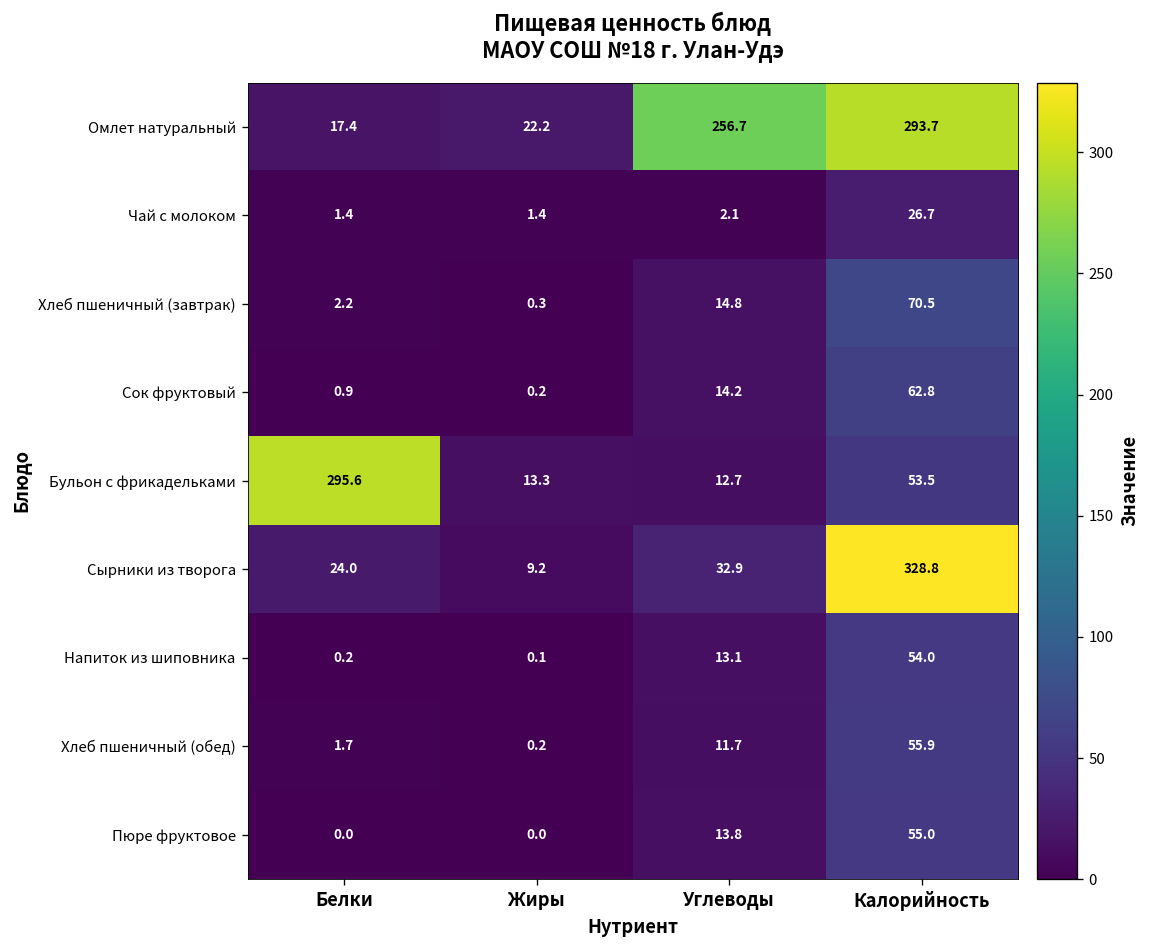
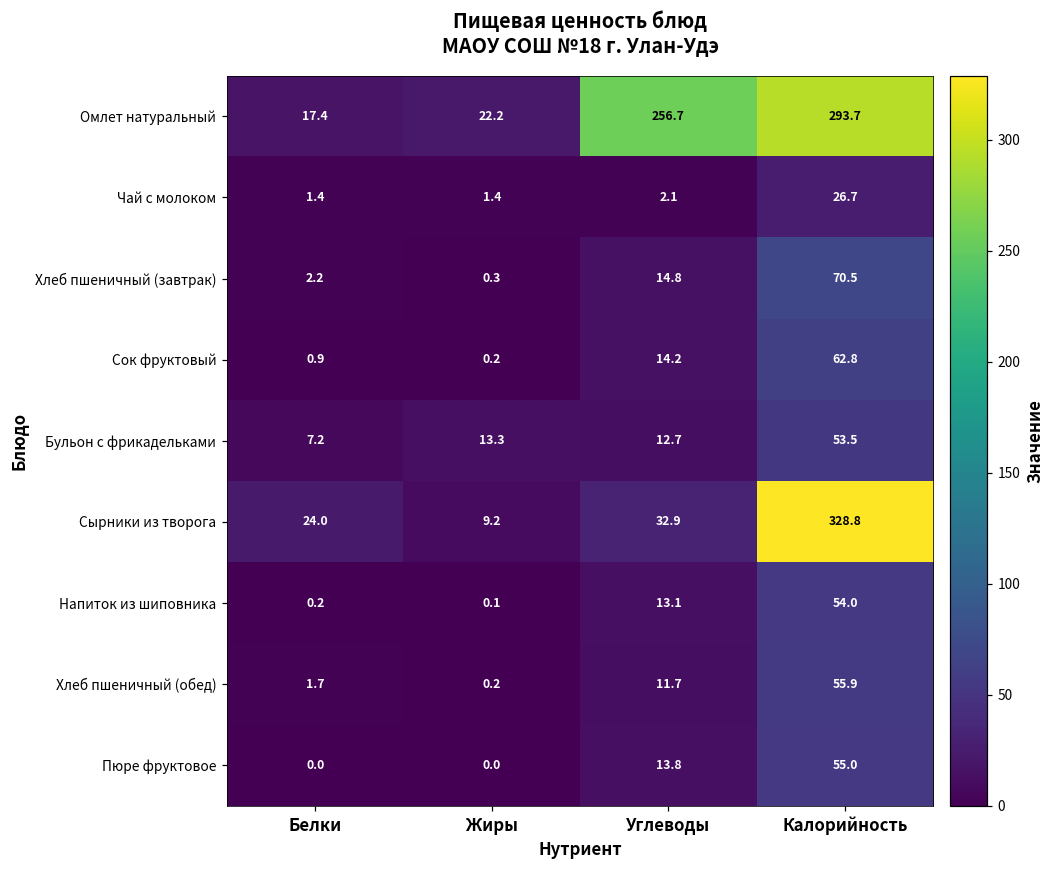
  {
    "Омлет натуральный": {
      "Белки": 17.4,
      "Жиры": 22.2,
      "Углеводы": 256.7,
      "Калорийность": 293.7
    },
    "Чай с молоком": {
      "Белки": 1.4,
      "Жиры": 1.4,
      "Углеводы": 2.1,
      "Калорийность": 26.7
    },
    "Хлеб пшеничный (завтрак)": {
      "Белки": 2.2,
      "Жиры": 0.3,
      "Углеводы": 14.8,
      "Калорийность": 70.5
    },
    "Сок фруктовый": {
      "Белки": 0.9,
      "Жиры": 0.2,
      "Углеводы": 14.2,
      "Калорийность": 62.8
    },
    "Бульон с фрикадельками": {
-     "Белки": 295.6,
+     "Белки": 7.2,
      "Жиры": 13.3,
      "Углеводы": 12.7,
      "Калорийность": 53.5
    },
    "Сырники из творога": {
      "Белки": 24.0,
      "Жиры": 9.2,
      "Углеводы": 32.9,
      "Калорийность": 328.8
    },
    "Напиток из шиповника": {
      "Белки": 0.2,
      "Жиры": 0.1,
      "Углеводы": 13.1,
      "Калорийность": 54.0
    },
    "Хлеб пшеничный (обед)": {
      "Белки": 1.7,
      "Жиры": 0.2,
      "Углеводы": 11.7,
      "Калорийность": 55.9
    },
    "Пюре фруктовое": {
      "Белки": 0.0,
      "Жиры": 0.0,
      "Углеводы": 13.8,
      "Калорийность": 55.0
    }
  }
